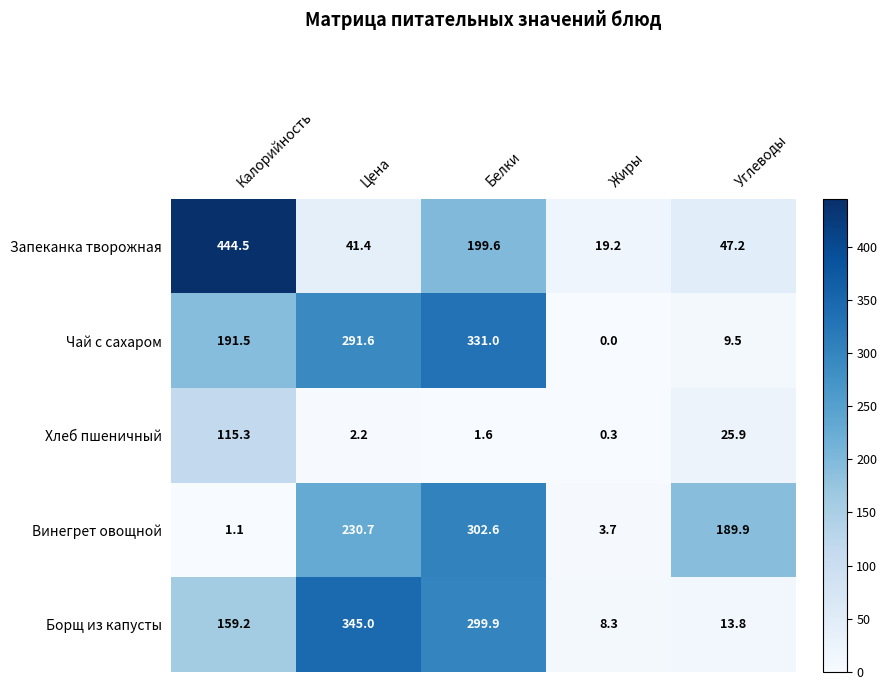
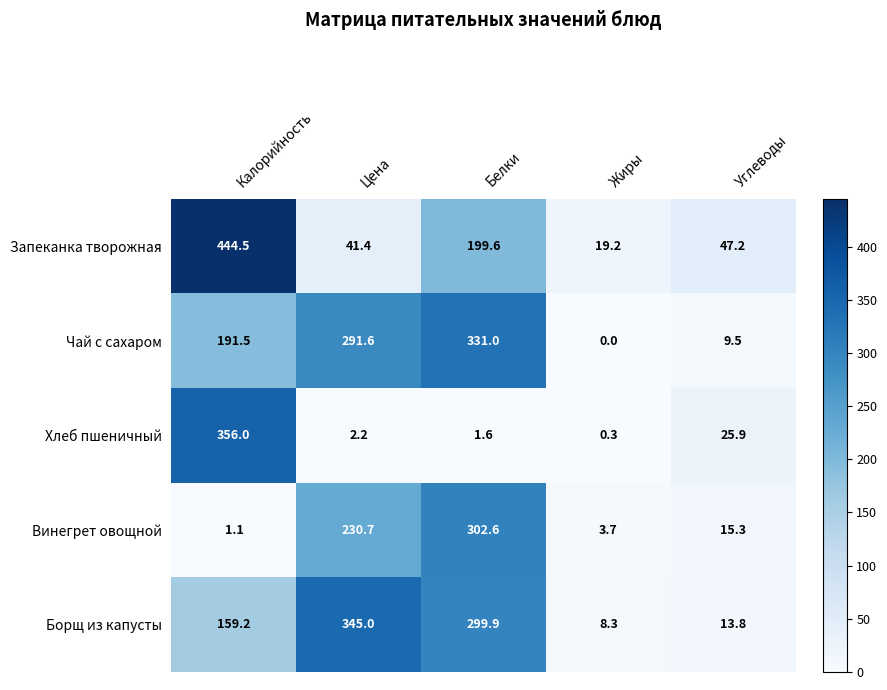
  {
    "Запеканка творожная": {
      "Калорийность": 444.5,
      "Цена": 41.4,
      "Белки": 199.6,
      "Жиры": 19.2,
      "Углеводы": 47.2
    },
    "Чай с сахаром": {
      "Калорийность": 191.5,
      "Цена": 291.6,
      "Белки": 331.0,
      "Жиры": 0.0,
      "Углеводы": 9.5
    },
    "Хлеб пшеничный": {
-     "Калорийность": 115.3,
+     "Калорийность": 356.0,
      "Цена": 2.2,
      "Белки": 1.6,
      "Жиры": 0.3,
      "Углеводы": 25.9
    },
    "Винегрет овощной": {
      "Калорийность": 1.1,
      "Цена": 230.7,
      "Белки": 302.6,
      "Жиры": 3.7,
-     "Углеводы": 189.9
+     "Углеводы": 15.3
    },
    "Борщ из капусты": {
      "Калорийность": 159.2,
      "Цена": 345.0,
      "Белки": 299.9,
      "Жиры": 8.3,
      "Углеводы": 13.8
    }
  }
